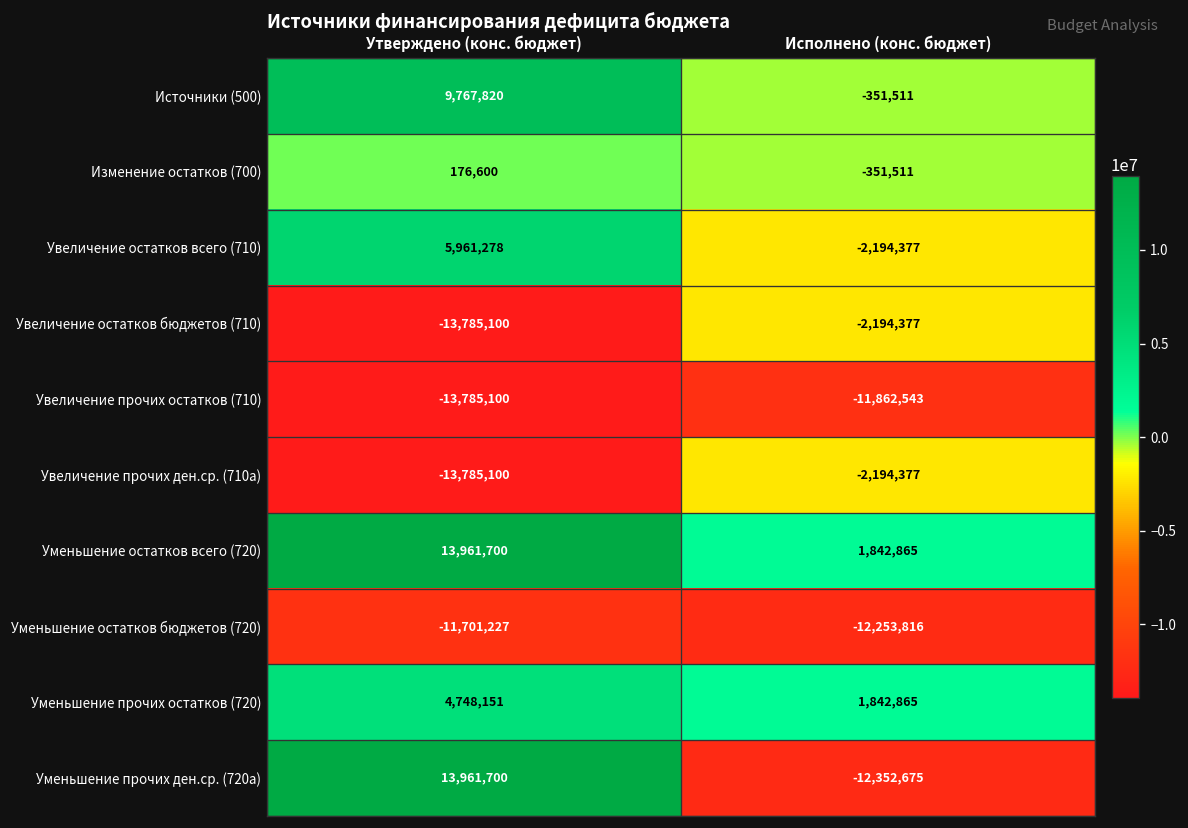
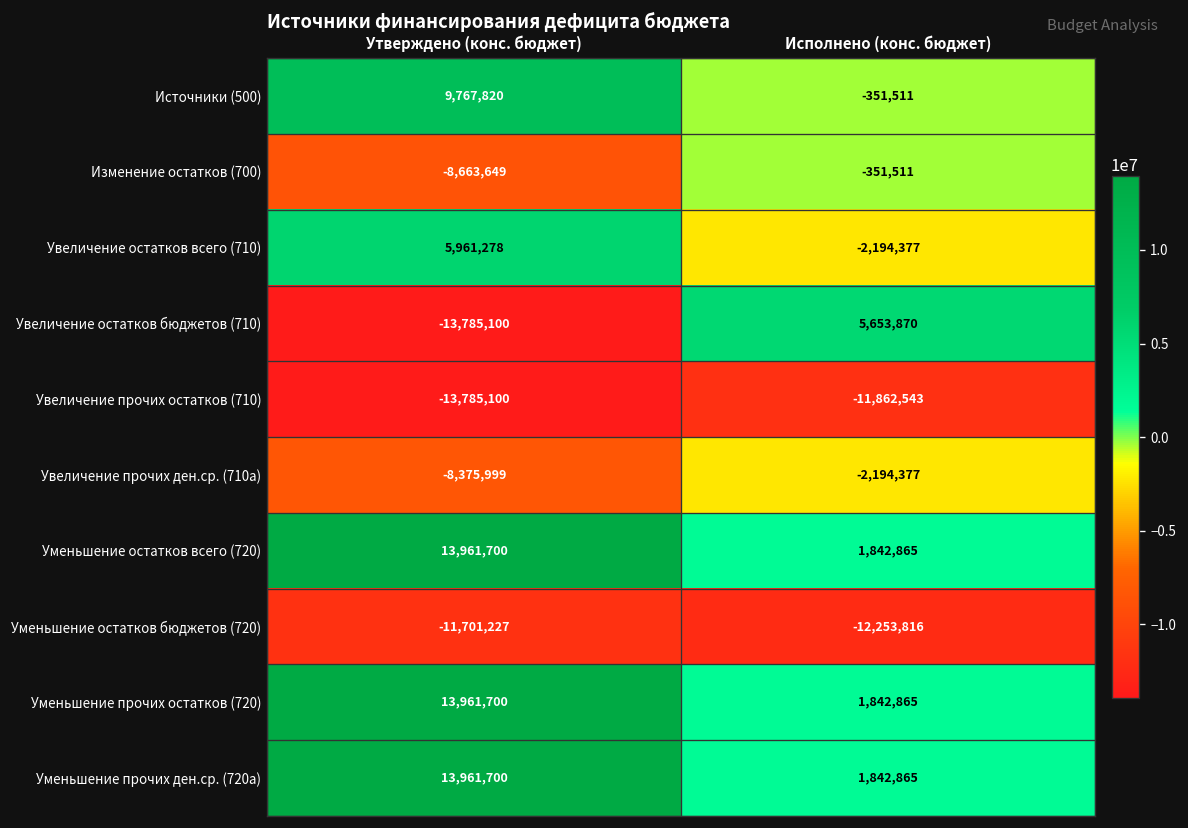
  {
    "Источники (500)": {
      "Утверждено (конс. бюджет)": "9,767,820",
      "Исполнено (конс. бюджет)": "-351,511"
    },
    "Изменение остатков (700)": {
-     "Утверждено (конс. бюджет)": "176,600",
+     "Утверждено (конс. бюджет)": "-8,663,649",
      "Исполнено (конс. бюджет)": "-351,511"
    },
    "Увеличение остатков всего (710)": {
      "Утверждено (конс. бюджет)": "5,961,278",
      "Исполнено (конс. бюджет)": "-2,194,377"
    },
    "Увеличение остатков бюджетов (710)": {
      "Утверждено (конс. бюджет)": "-13,785,100",
-     "Исполнено (конс. бюджет)": "-2,194,377"
+     "Исполнено (конс. бюджет)": "5,653,870"
    },
    "Увеличение прочих остатков (710)": {
      "Утверждено (конс. бюджет)": "-13,785,100",
      "Исполнено (конс. бюджет)": "-11,862,543"
    },
    "Увеличение прочих ден.ср. (710a)": {
-     "Утверждено (конс. бюджет)": "-13,785,100",
+     "Утверждено (конс. бюджет)": "-8,375,999",
      "Исполнено (конс. бюджет)": "-2,194,377"
    },
    "Уменьшение остатков всего (720)": {
      "Утверждено (конс. бюджет)": "13,961,700",
      "Исполнено (конс. бюджет)": "1,842,865"
    },
    "Уменьшение остатков бюджетов (720)": {
      "Утверждено (конс. бюджет)": "-11,701,227",
      "Исполнено (конс. бюджет)": "-12,253,816"
    },
    "Уменьшение прочих остатков (720)": {
-     "Утверждено (конс. бюджет)": "4,748,151",
+     "Утверждено (конс. бюджет)": "13,961,700",
      "Исполнено (конс. бюджет)": "1,842,865"
    },
    "Уменьшение прочих ден.ср. (720a)": {
      "Утверждено (конс. бюджет)": "13,961,700",
-     "Исполнено (конс. бюджет)": "-12,352,675"
+     "Исполнено (конс. бюджет)": "1,842,865"
    }
  }
